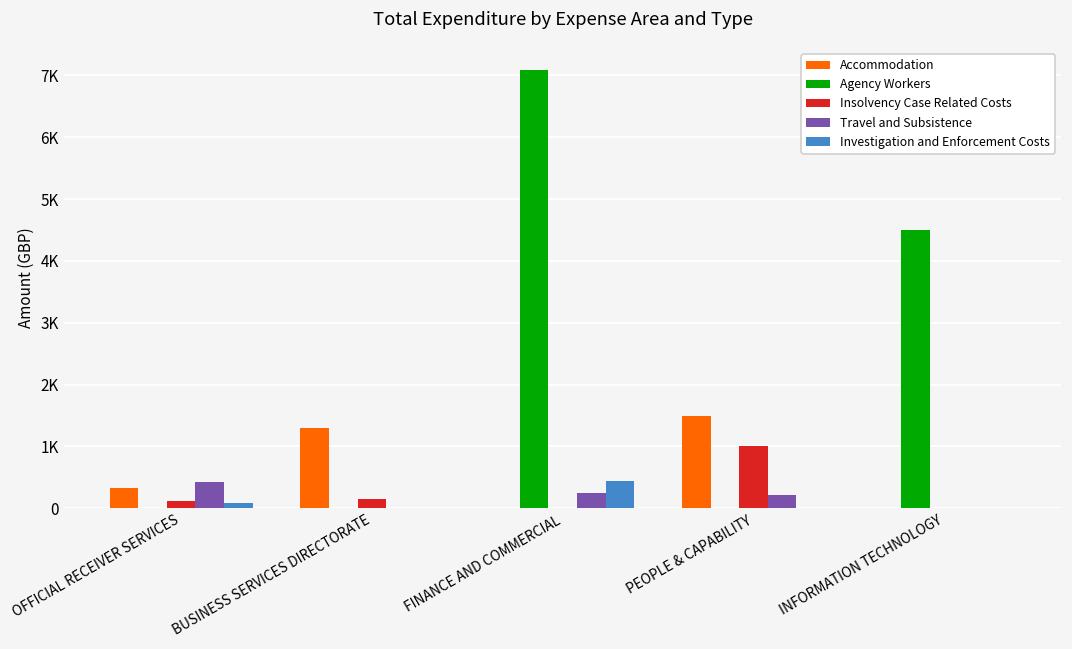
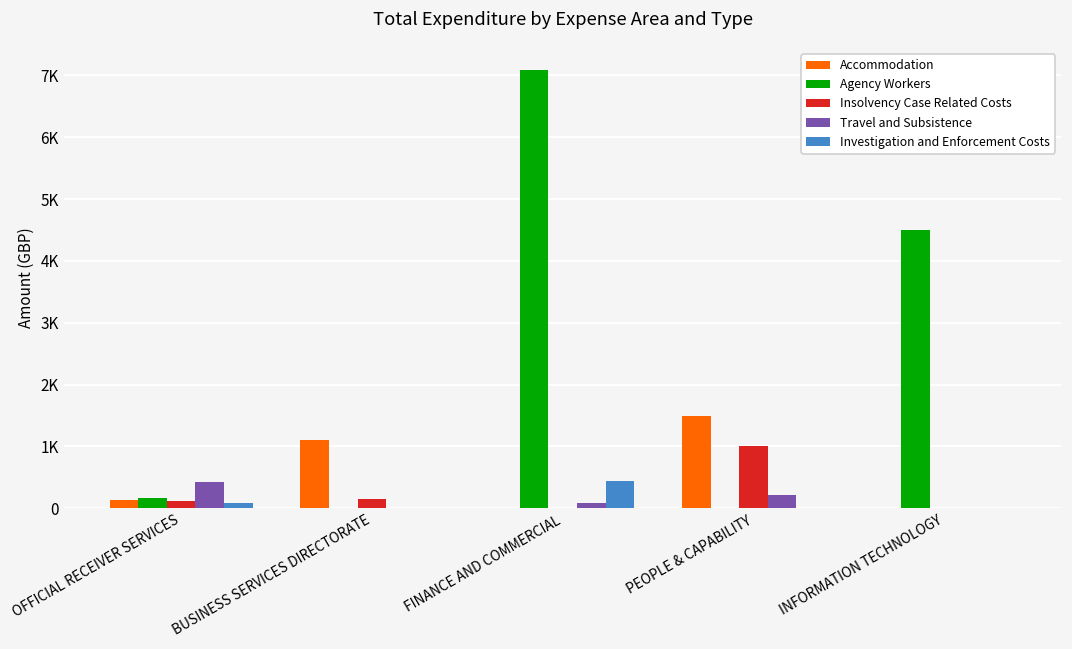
  {
    "Accommodation": {
-     "OFFICIAL RECEIVER SERVICES": 300,
-     "BUSINESS SERVICES DIRECTORATE": 1300,
+     "OFFICIAL RECEIVER SERVICES": 100,
+     "BUSINESS SERVICES DIRECTORATE": 1100,
      "FINANCE AND COMMERCIAL": 0,
      "PEOPLE & CAPABILITY": 1500,
      "INFORMATION TECHNOLOGY": 0
    },
    "Agency Workers": {
-     "OFFICIAL RECEIVER SERVICES": 0,
+     "OFFICIAL RECEIVER SERVICES": 200,
      "BUSINESS SERVICES DIRECTORATE": 0,
      "FINANCE AND COMMERCIAL": 7100,
      "PEOPLE & CAPABILITY": 0,
      "INFORMATION TECHNOLOGY": 4500
    },
    "Insolvency Case Related Costs": {
      "OFFICIAL RECEIVER SERVICES": 100,
      "BUSINESS SERVICES DIRECTORATE": 200,
      "FINANCE AND COMMERCIAL": 0,
      "PEOPLE & CAPABILITY": 1000,
      "INFORMATION TECHNOLOGY": 0
    },
    "Travel and Subsistence": {
      "OFFICIAL RECEIVER SERVICES": 400,
      "BUSINESS SERVICES DIRECTORATE": 0,
-     "FINANCE AND COMMERCIAL": 200,
+     "FINANCE AND COMMERCIAL": 100,
      "PEOPLE & CAPABILITY": 200,
      "INFORMATION TECHNOLOGY": 0
    },
    "Investigation and Enforcement Costs": {
      "OFFICIAL RECEIVER SERVICES": 100,
      "BUSINESS SERVICES DIRECTORATE": 0,
      "FINANCE AND COMMERCIAL": 400,
      "PEOPLE & CAPABILITY": 0,
      "INFORMATION TECHNOLOGY": 0
    }
  }
